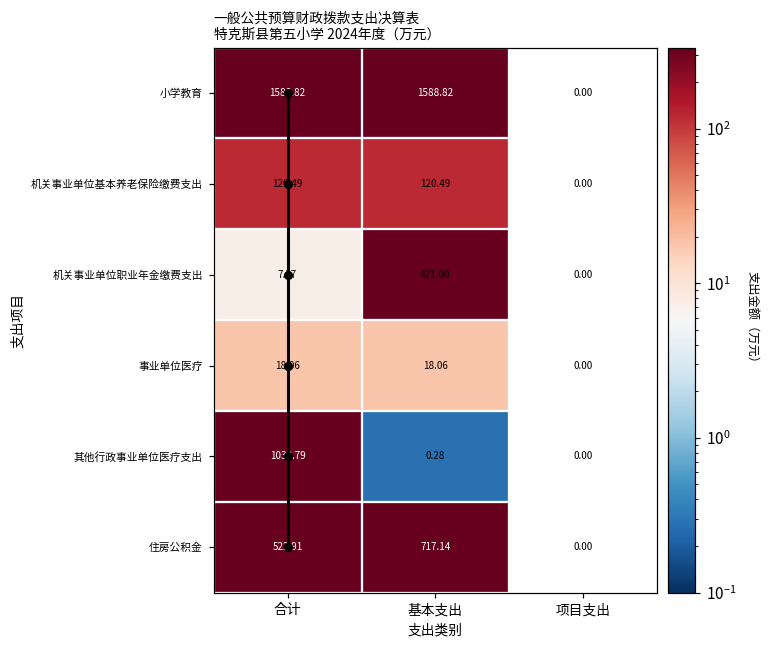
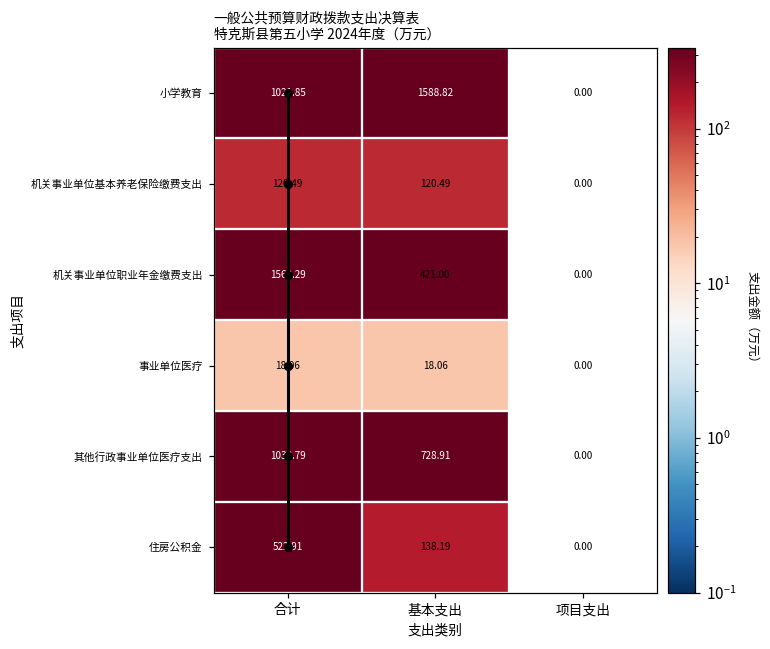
  {
    "小学教育": {
-     "合计": 1588.82,
+     "合计": 1021.85,
      "基本支出": 1588.82,
      "项目支出": 0.00
    },
    "机关事业单位基本养老保险缴费支出": {
      "基本支出": 120.49,
      "项目支出": 0.00
    },
    "机关事业单位职业年金缴费支出": {
-     "合计": 7.37,
+     "合计": 1569.29,
      "基本支出": 421.00,
      "项目支出": 0.00
    },
    "事业单位医疗": {
      "基本支出": 18.06,
      "项目支出": 0.00
    },
    "其他行政事业单位医疗支出": {
-     "基本支出": 0.28,
+     "基本支出": 728.91,
      "项目支出": 0.00
    },
    "住房公积金": {
-     "基本支出": 717.14,
+     "基本支出": 138.19,
      "项目支出": 0.00
    }
  }
